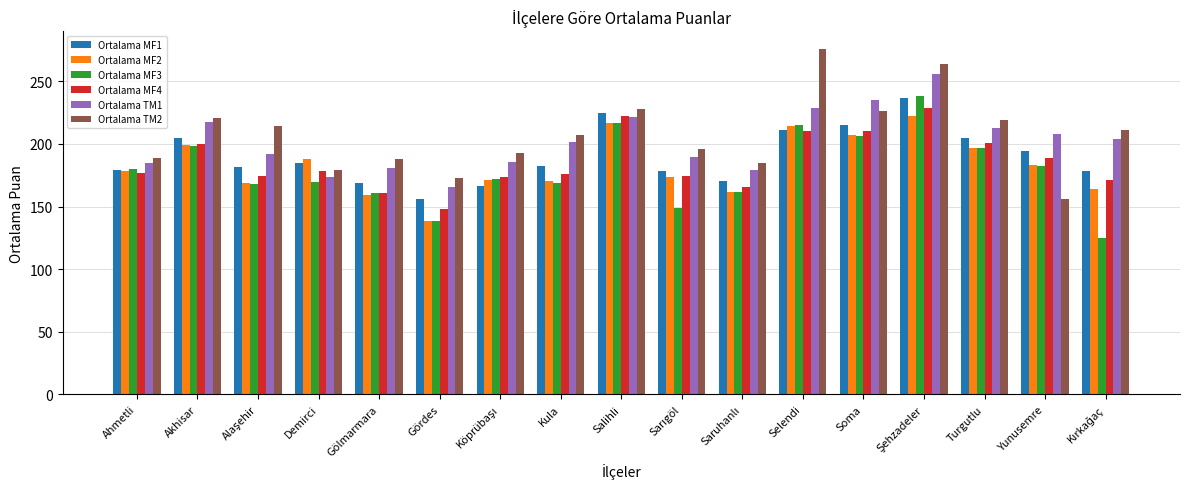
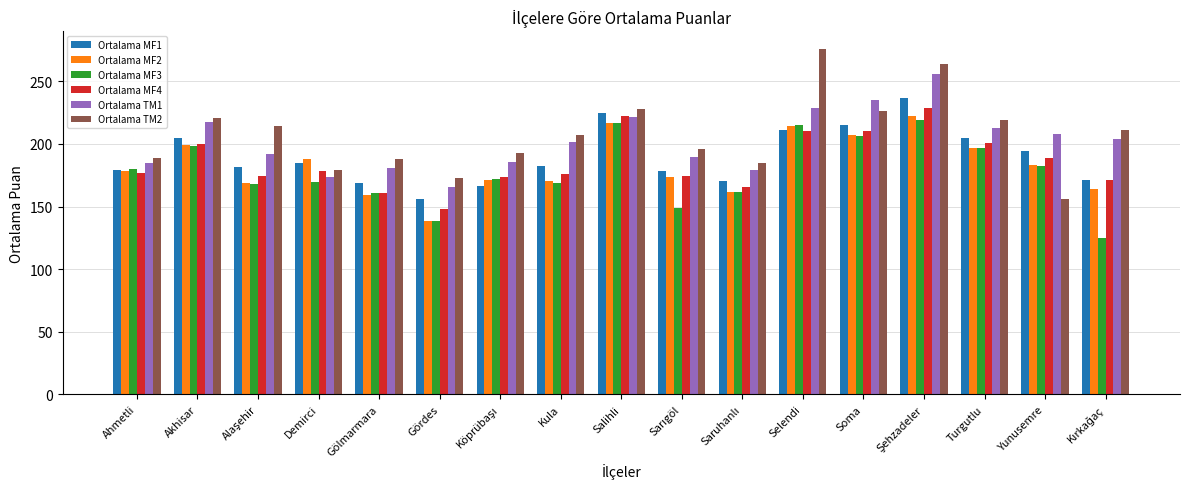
  {
    "Ortalama MF1": {
      "Ahmetli": 179,
      "Akhisar": 204,
      "Alaşehir": 182,
      "Demirci": 185,
      "Gölmarmara": 169,
      "Gördes": 156,
      "Köprübaşı": 166,
      "Kula": 183,
      "Salihli": 225,
      "Sarıgöl": 178,
      "Saruhanlı": 171,
      "Selendi": 211,
      "Soma": 215,
      "Şehzadeler": 237,
      "Turgutlu": 205,
      "Yunusemre": 194,
-     "Kırkağaç": 178
+     "Kırkağaç": 172
    },
    "Ortalama MF2": {
      "Ahmetli": 178,
      "Akhisar": 199,
      "Alaşehir": 169,
      "Demirci": 188,
      "Gölmarmara": 159,
      "Gördes": 139,
      "Köprübaşı": 171,
      "Kula": 170,
      "Salihli": 217,
      "Sarıgöl": 174,
      "Saruhanlı": 161,
      "Selendi": 214,
      "Soma": 207,
      "Şehzadeler": 222,
      "Turgutlu": 196,
      "Yunusemre": 183,
      "Kırkağaç": 164
    },
    "Ortalama MF3": {
      "Ahmetli": 180,
      "Akhisar": 199,
      "Alaşehir": 168,
      "Demirci": 170,
      "Gölmarmara": 160,
      "Gördes": 138,
      "Köprübaşı": 172,
      "Kula": 168,
      "Salihli": 217,
      "Sarıgöl": 149,
      "Saruhanlı": 162,
      "Selendi": 215,
      "Soma": 207,
-     "Şehzadeler": 238,
+     "Şehzadeler": 219,
      "Turgutlu": 197,
      "Yunusemre": 183,
      "Kırkağaç": 125
    },
    "Ortalama MF4": {
      "Ahmetli": 177,
      "Akhisar": 200,
      "Alaşehir": 175,
      "Demirci": 178,
      "Gölmarmara": 160,
      "Gördes": 148,
      "Köprübaşı": 174,
      "Kula": 176,
      "Salihli": 223,
      "Sarıgöl": 174,
      "Saruhanlı": 165,
      "Selendi": 211,
      "Soma": 210,
      "Şehzadeler": 229,
      "Turgutlu": 201,
      "Yunusemre": 189,
      "Kırkağaç": 171
    },
    "Ortalama TM1": {
      "Ahmetli": 185,
      "Akhisar": 218,
      "Alaşehir": 192,
      "Demirci": 174,
      "Gölmarmara": 181,
      "Gördes": 165,
      "Köprübaşı": 185,
      "Kula": 202,
      "Salihli": 221,
      "Sarıgöl": 190,
      "Saruhanlı": 179,
      "Selendi": 229,
      "Soma": 235,
      "Şehzadeler": 256,
      "Turgutlu": 213,
      "Yunusemre": 208,
      "Kırkağaç": 204
    },
    "Ortalama TM2": {
      "Ahmetli": 189,
      "Akhisar": 221,
      "Alaşehir": 214,
      "Demirci": 179,
      "Gölmarmara": 188,
      "Gördes": 173,
      "Köprübaşı": 193,
      "Kula": 208,
      "Salihli": 228,
      "Sarıgöl": 196,
      "Saruhanlı": 185,
      "Selendi": 276,
      "Soma": 226,
      "Şehzadeler": 264,
      "Turgutlu": 220,
      "Yunusemre": 156,
      "Kırkağaç": 211
    }
  }
